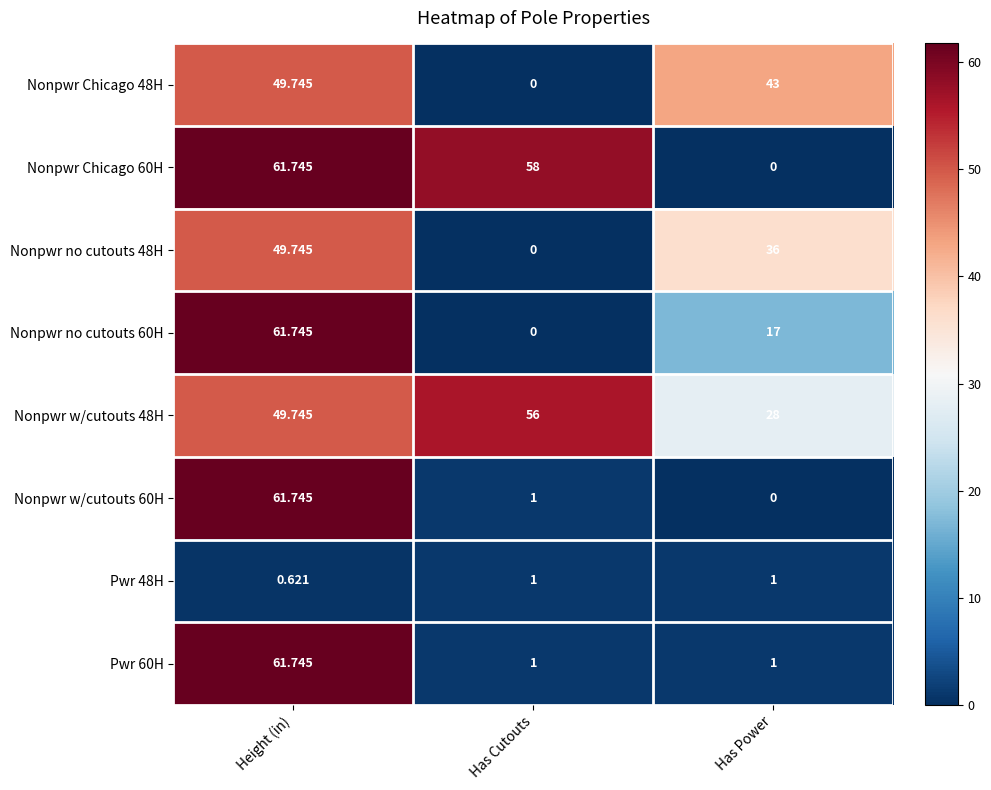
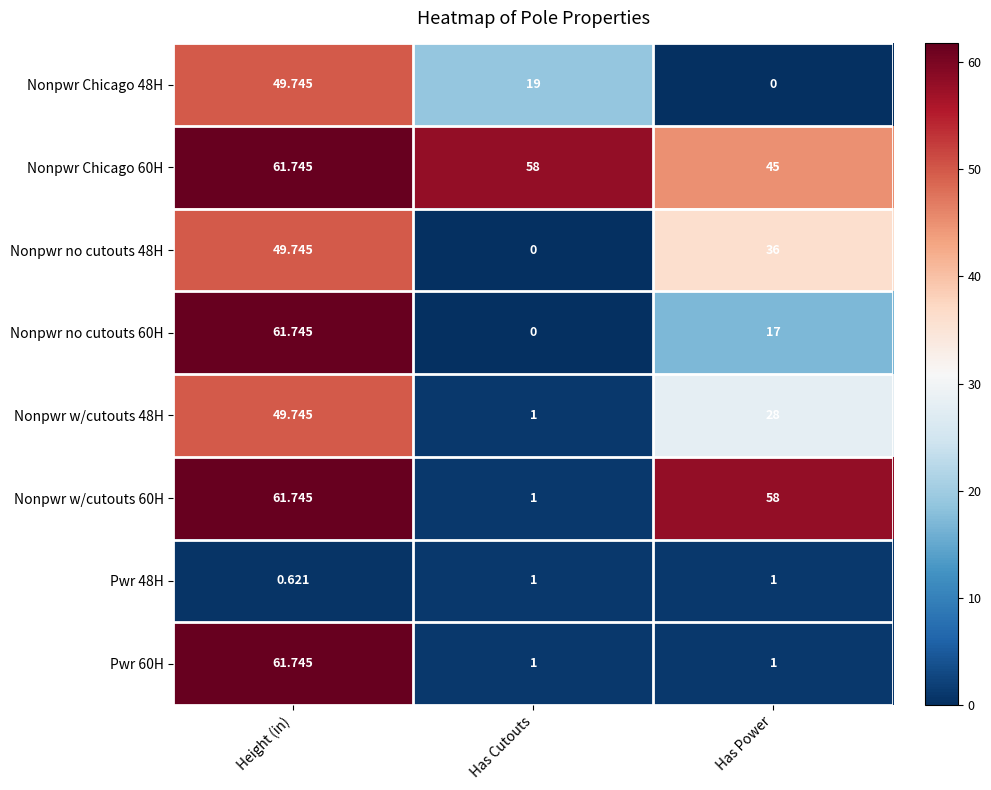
  {
    "Nonpwr Chicago 48H": {
      "Height (in)": 49.745,
-     "Has Cutouts": 0,
-     "Has Power": 43
+     "Has Cutouts": 19,
+     "Has Power": 0
    },
    "Nonpwr Chicago 60H": {
      "Height (in)": 61.745,
      "Has Cutouts": 58,
-     "Has Power": 0
+     "Has Power": 45
    },
    "Nonpwr no cutouts 48H": {
      "Height (in)": 49.745,
      "Has Cutouts": 0,
      "Has Power": 36
    },
    "Nonpwr no cutouts 60H": {
      "Height (in)": 61.745,
      "Has Cutouts": 0,
      "Has Power": 17
    },
    "Nonpwr w/cutouts 48H": {
      "Height (in)": 49.745,
-     "Has Cutouts": 56
+     "Has Cutouts": 1
    },
    "Nonpwr w/cutouts 60H": {
      "Height (in)": 61.745,
      "Has Cutouts": 1,
-     "Has Power": 0
+     "Has Power": 58
    },
    "Pwr 48H": {
      "Height (in)": 0.621,
      "Has Cutouts": 1,
      "Has Power": 1
    },
    "Pwr 60H": {
      "Height (in)": 61.745,
      "Has Cutouts": 1,
      "Has Power": 1
    }
  }
